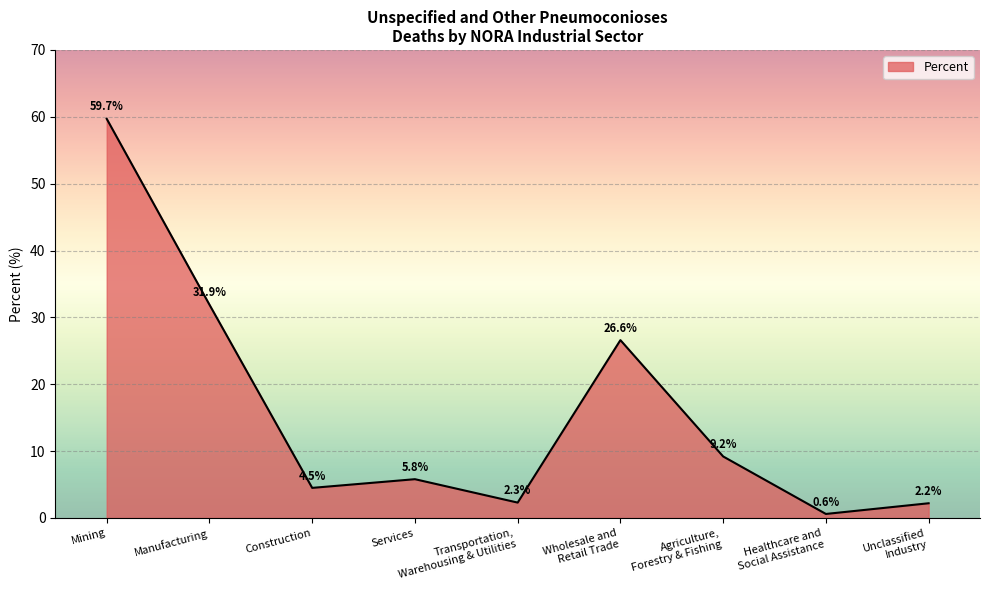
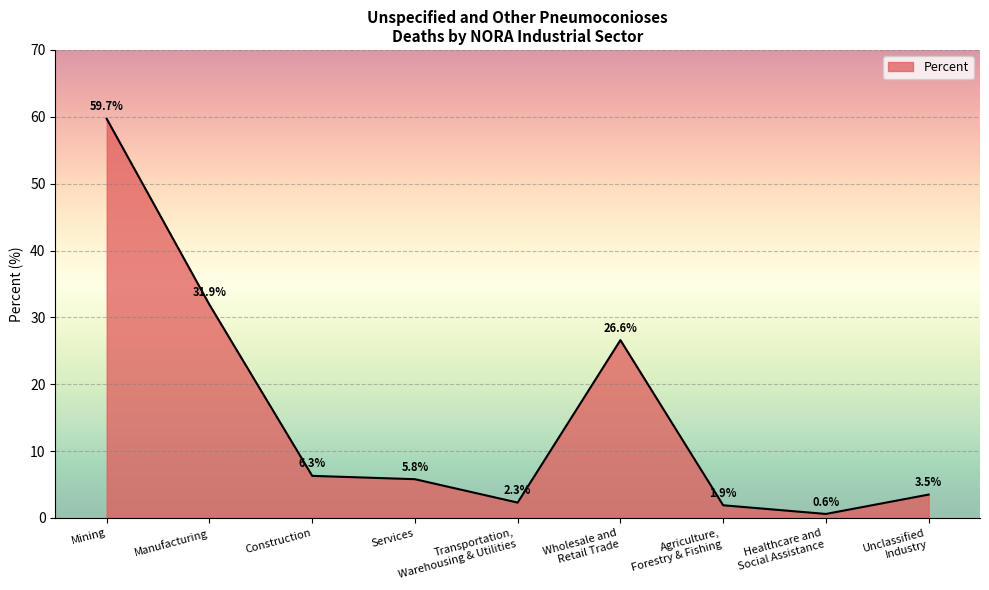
  {
    "Mining": "59.7%",
    "Manufacturing": "31.9%",
-   "Construction": "4.5%",
+   "Construction": "6.3%",
    "Services": "5.8%",
    "Transportation, Warehousing & Utilities": "2.3%",
    "Wholesale and Retail Trade": "26.6%",
-   "Agriculture, Forestry & Fishing": "9.2%",
+   "Agriculture, Forestry & Fishing": "1.9%",
    "Healthcare and Social Assistance": "0.6%",
-   "Unclassified Industry": "2.2%"
+   "Unclassified Industry": "3.5%"
  }
